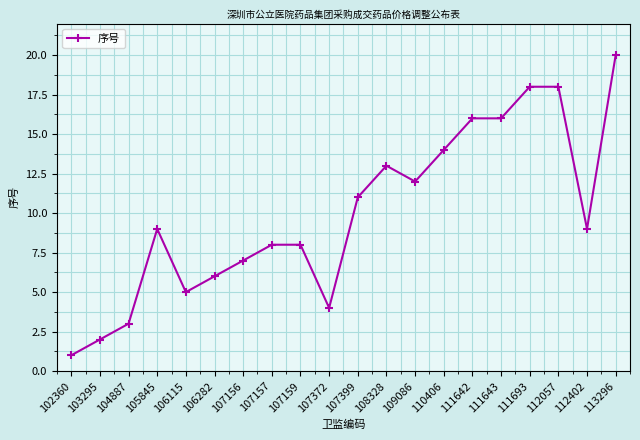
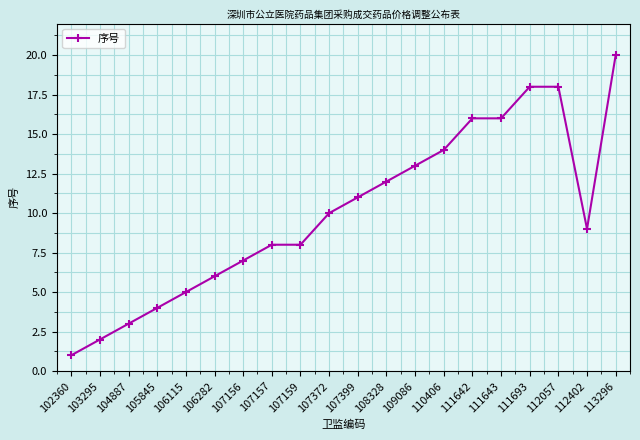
  {
    "102360": 1,
    "103295": 2,
    "104887": 3,
-   "105845": 9,
+   "105845": 4,
    "106115": 5,
    "106282": 6,
    "107156": 7,
    "107157": 8,
    "107159": 8,
-   "107372": 4,
+   "107372": 10,
    "107399": 11,
-   "108328": 13,
-   "109086": 12,
+   "108328": 12,
+   "109086": 13,
    "110406": 14,
    "111642": 16,
    "111643": 16,
    "111693": 18,
    "112057": 18,
    "112402": 9,
    "113296": 20
  }
